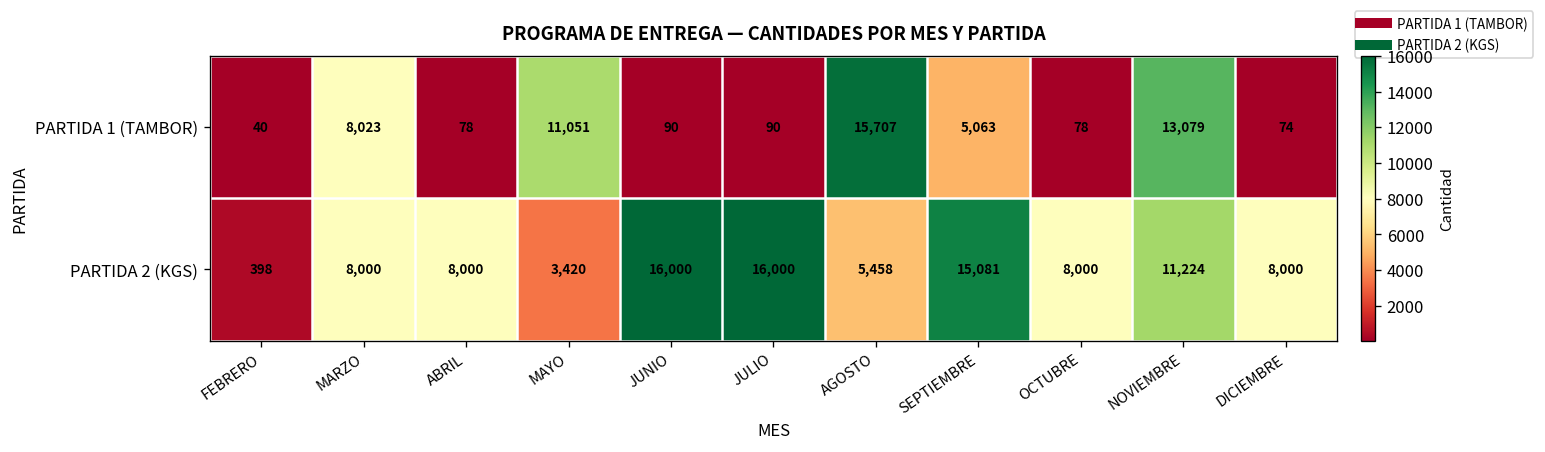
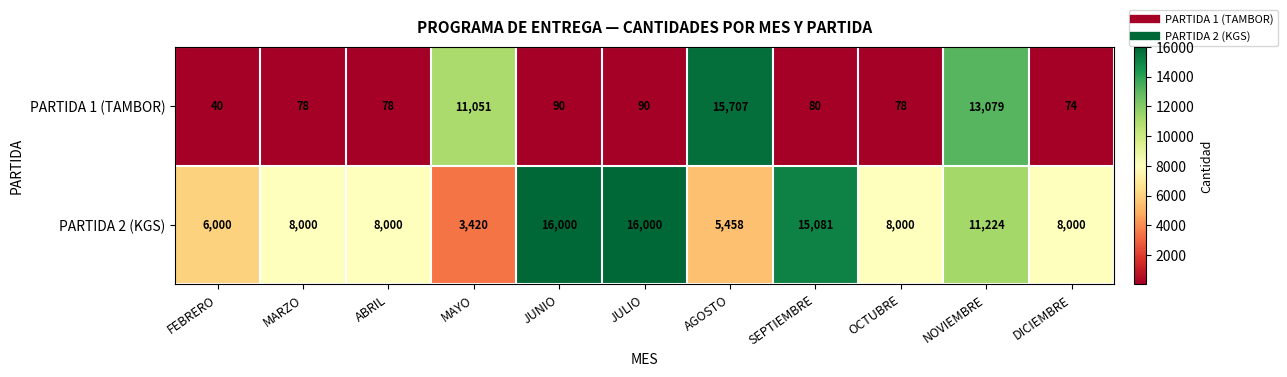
  {
    "PARTIDA 1 (TAMBOR)": {
      "FEBRERO": "40",
-     "MARZO": "8,023",
+     "MARZO": "78",
      "ABRIL": "78",
      "MAYO": "11,051",
      "JUNIO": "90",
      "JULIO": "90",
      "AGOSTO": "15,707",
-     "SEPTIEMBRE": "5,063",
+     "SEPTIEMBRE": "80",
      "OCTUBRE": "78",
      "NOVIEMBRE": "13,079",
      "DICIEMBRE": "74"
    },
    "PARTIDA 2 (KGS)": {
-     "FEBRERO": "398",
+     "FEBRERO": "6,000",
      "MARZO": "8,000",
      "ABRIL": "8,000",
      "MAYO": "3,420",
      "JUNIO": "16,000",
      "JULIO": "16,000",
      "AGOSTO": "5,458",
      "SEPTIEMBRE": "15,081",
      "OCTUBRE": "8,000",
      "NOVIEMBRE": "11,224",
      "DICIEMBRE": "8,000"
    }
  }
